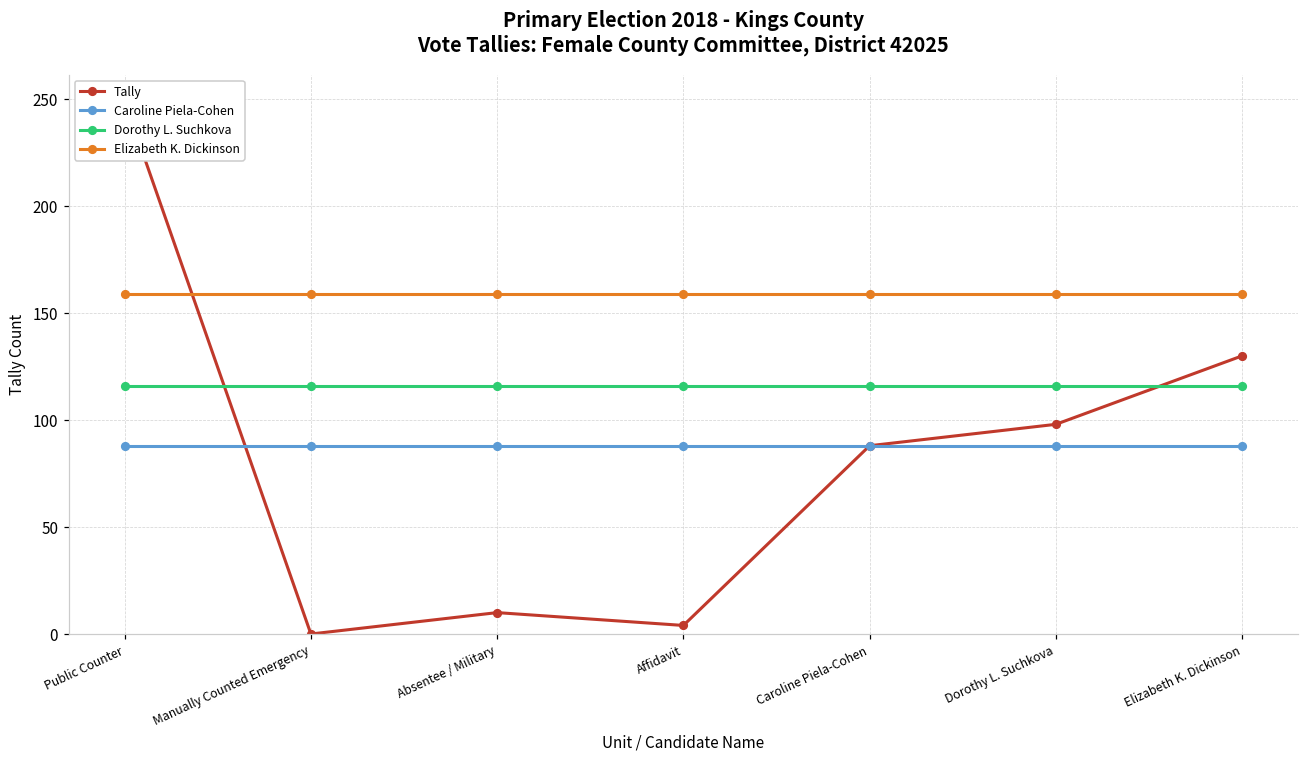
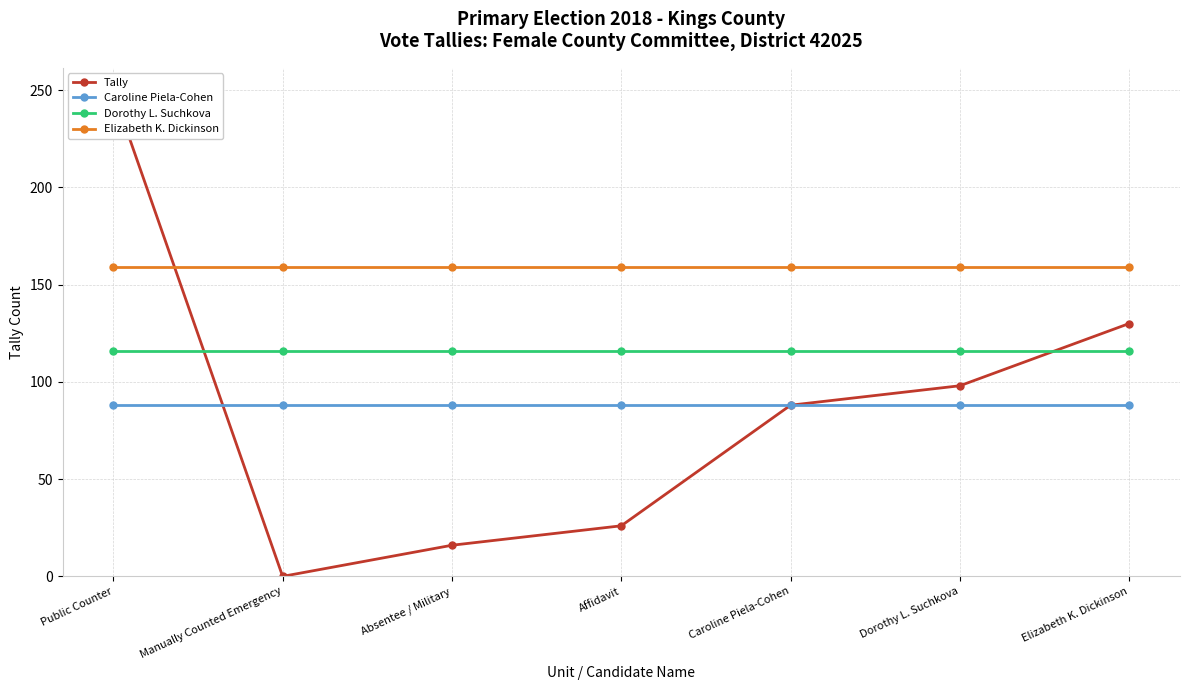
  {
    "Tally": {
      "Manually Counted Emergency": 0,
-     "Absentee / Military": 10,
-     "Affidavit": 4,
+     "Absentee / Military": 16,
+     "Affidavit": 26,
      "Dorothy L. Suchkova": 98,
      "Elizabeth K. Dickinson": 130
    },
    "Caroline Piela-Cohen": {
      "Public Counter": 88,
      "Manually Counted Emergency": 88,
      "Absentee / Military": 88,
      "Affidavit": 88,
      "Dorothy L. Suchkova": 88,
      "Elizabeth K. Dickinson": 88
    },
    "Dorothy L. Suchkova": {
      "Public Counter": 116,
      "Manually Counted Emergency": 116,
      "Absentee / Military": 116,
      "Affidavit": 116,
      "Caroline Piela-Cohen": 116,
      "Dorothy L. Suchkova": 116,
      "Elizabeth K. Dickinson": 116
    },
    "Elizabeth K. Dickinson": {
      "Public Counter": 159,
      "Manually Counted Emergency": 159,
      "Absentee / Military": 159,
      "Affidavit": 159,
      "Caroline Piela-Cohen": 159,
      "Dorothy L. Suchkova": 159,
      "Elizabeth K. Dickinson": 159
    }
  }
